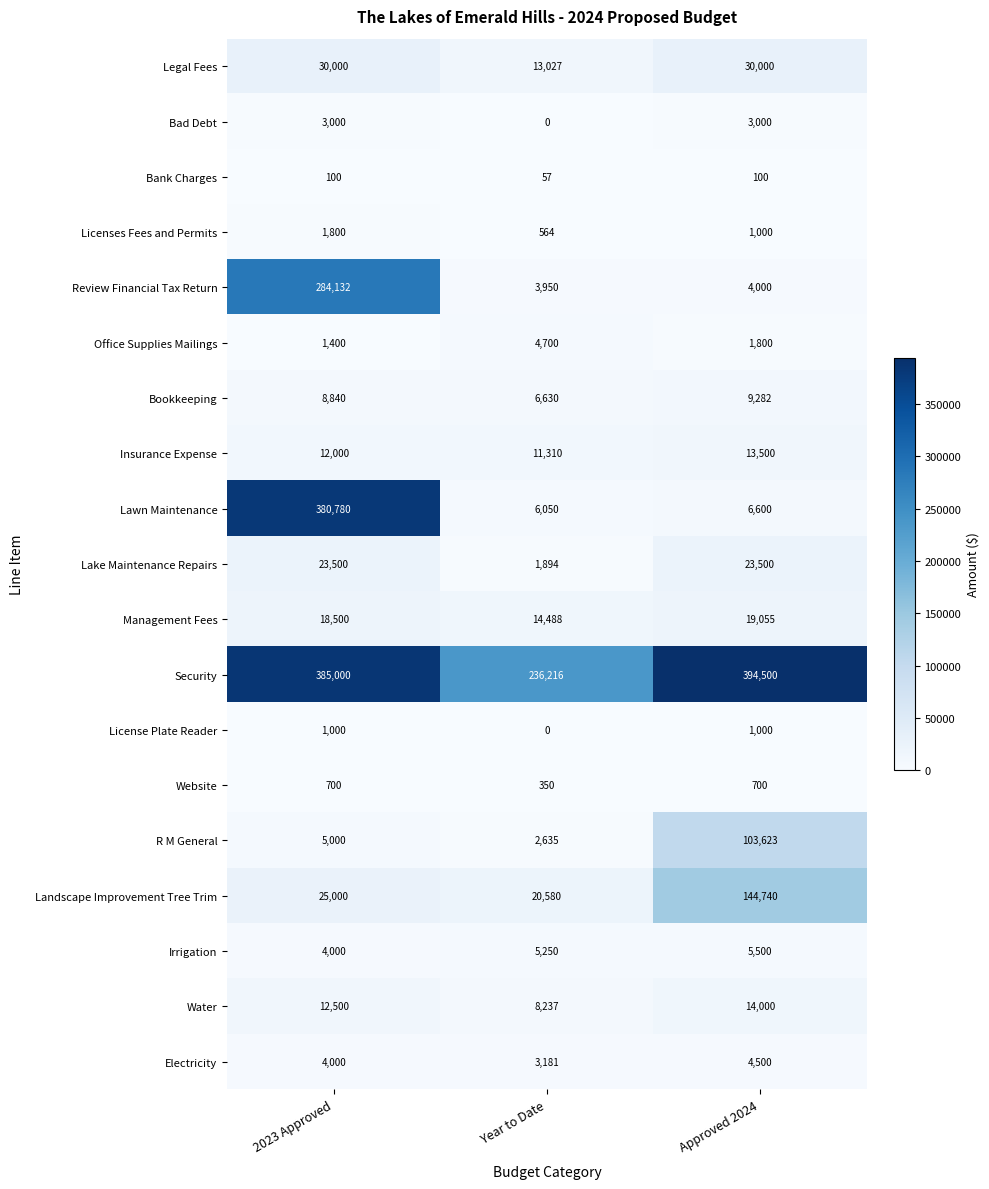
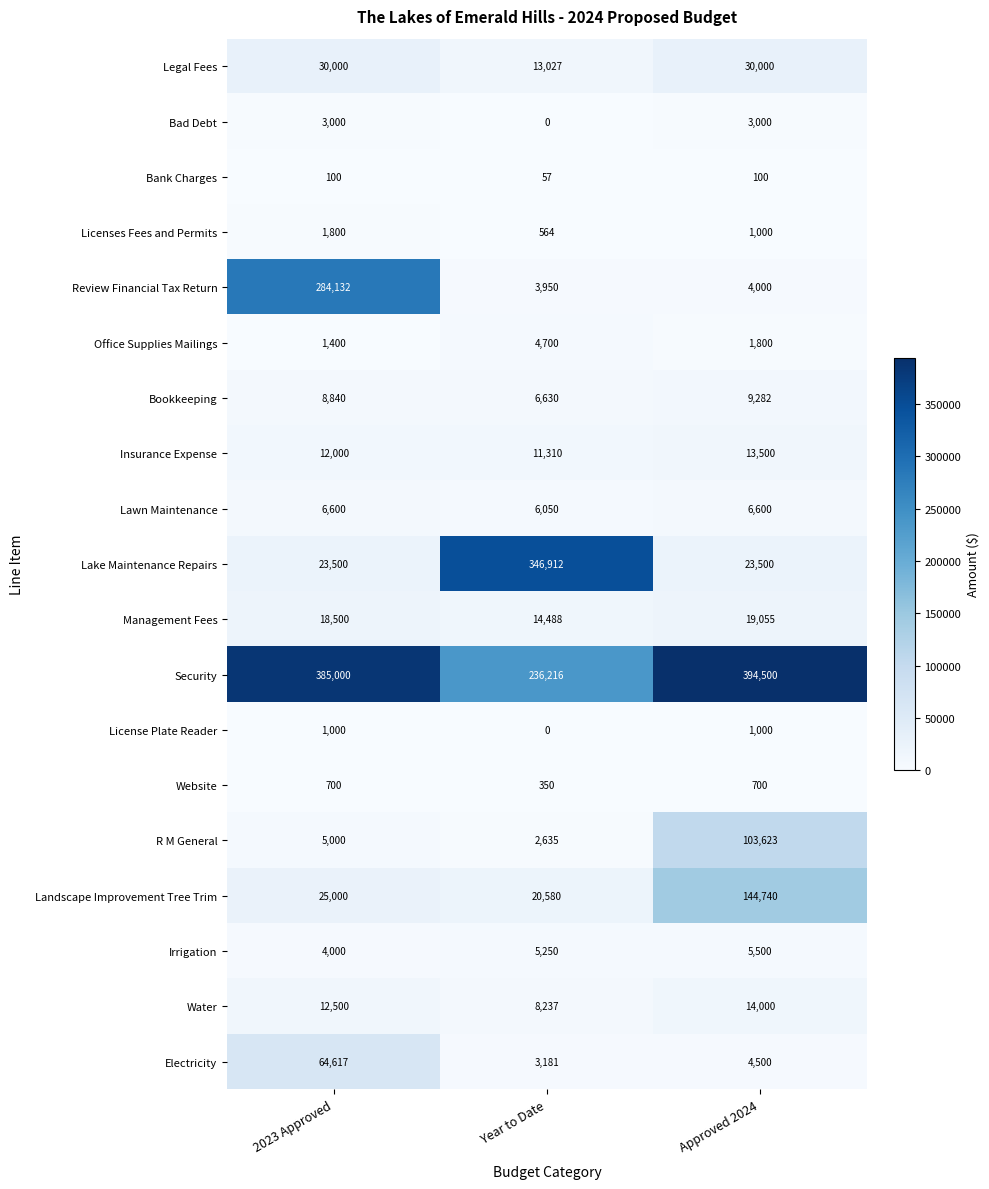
  {
    "Legal Fees": {
      "2023 Approved": "30,000",
      "Year to Date": "13,027",
      "Approved 2024": "30,000"
    },
    "Bad Debt": {
      "2023 Approved": "3,000",
      "Year to Date": "0",
      "Approved 2024": "3,000"
    },
    "Bank Charges": {
      "2023 Approved": "100",
      "Year to Date": "57",
      "Approved 2024": "100"
    },
    "Licenses Fees and Permits": {
      "2023 Approved": "1,800",
      "Year to Date": "564",
      "Approved 2024": "1,000"
    },
    "Review Financial Tax Return": {
      "2023 Approved": "284,132",
      "Year to Date": "3,950",
      "Approved 2024": "4,000"
    },
    "Office Supplies Mailings": {
      "2023 Approved": "1,400",
      "Year to Date": "4,700",
      "Approved 2024": "1,800"
    },
    "Bookkeeping": {
      "2023 Approved": "8,840",
      "Year to Date": "6,630",
      "Approved 2024": "9,282"
    },
    "Insurance Expense": {
      "2023 Approved": "12,000",
      "Year to Date": "11,310",
      "Approved 2024": "13,500"
    },
    "Lawn Maintenance": {
-     "2023 Approved": "380,780",
+     "2023 Approved": "6,600",
      "Year to Date": "6,050",
      "Approved 2024": "6,600"
    },
    "Lake Maintenance Repairs": {
      "2023 Approved": "23,500",
-     "Year to Date": "1,894",
+     "Year to Date": "346,912",
      "Approved 2024": "23,500"
    },
    "Management Fees": {
      "2023 Approved": "18,500",
      "Year to Date": "14,488",
      "Approved 2024": "19,055"
    },
    "Security": {
      "2023 Approved": "385,000",
      "Year to Date": "236,216",
      "Approved 2024": "394,500"
    },
    "License Plate Reader": {
      "2023 Approved": "1,000",
      "Year to Date": "0",
      "Approved 2024": "1,000"
    },
    "Website": {
      "2023 Approved": "700",
      "Year to Date": "350",
      "Approved 2024": "700"
    },
    "R M General": {
      "2023 Approved": "5,000",
      "Year to Date": "2,635",
      "Approved 2024": "103,623"
    },
    "Landscape Improvement Tree Trim": {
      "2023 Approved": "25,000",
      "Year to Date": "20,580",
      "Approved 2024": "144,740"
    },
    "Irrigation": {
      "2023 Approved": "4,000",
      "Year to Date": "5,250",
      "Approved 2024": "5,500"
    },
    "Water": {
      "2023 Approved": "12,500",
      "Year to Date": "8,237",
      "Approved 2024": "14,000"
    },
    "Electricity": {
-     "2023 Approved": "4,000",
+     "2023 Approved": "64,617",
      "Year to Date": "3,181",
      "Approved 2024": "4,500"
    }
  }
